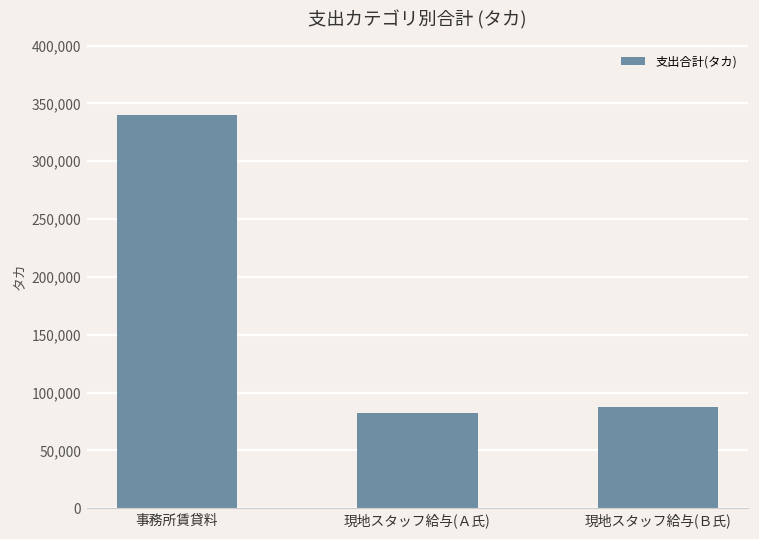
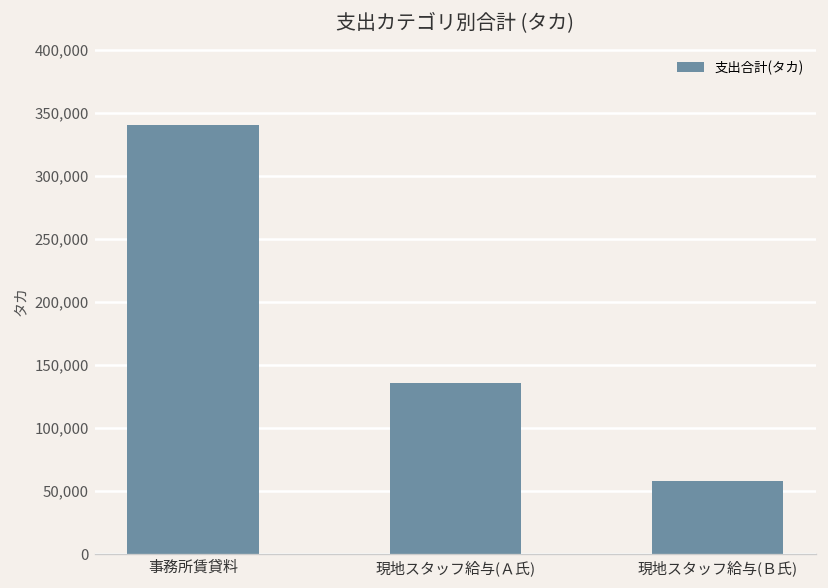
  {
    "事務所賃貸料": "340,000",
-   "現地スタッフ給与(Ａ氏)": "83,000",
-   "現地スタッフ給与(Ｂ氏)": "87,000"
+   "現地スタッフ給与(Ａ氏)": "136,000",
+   "現地スタッフ給与(Ｂ氏)": "58,000"
  }
